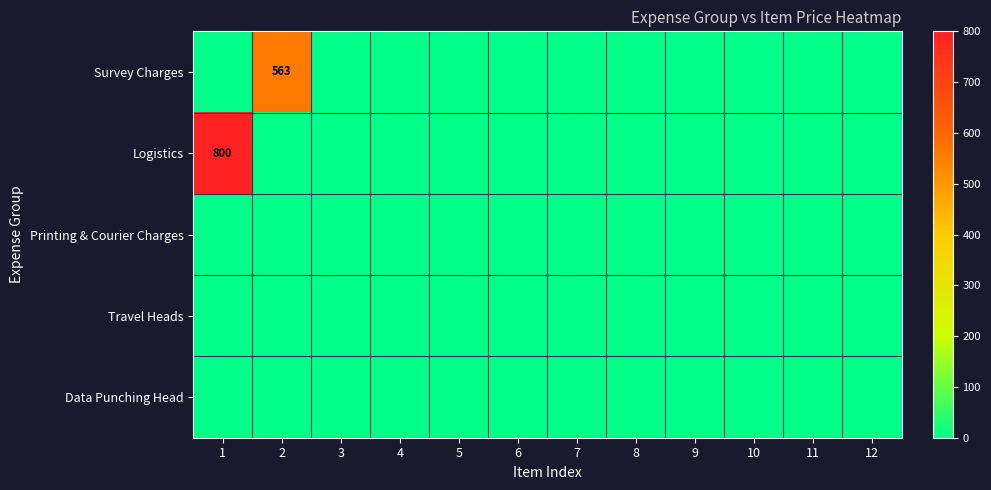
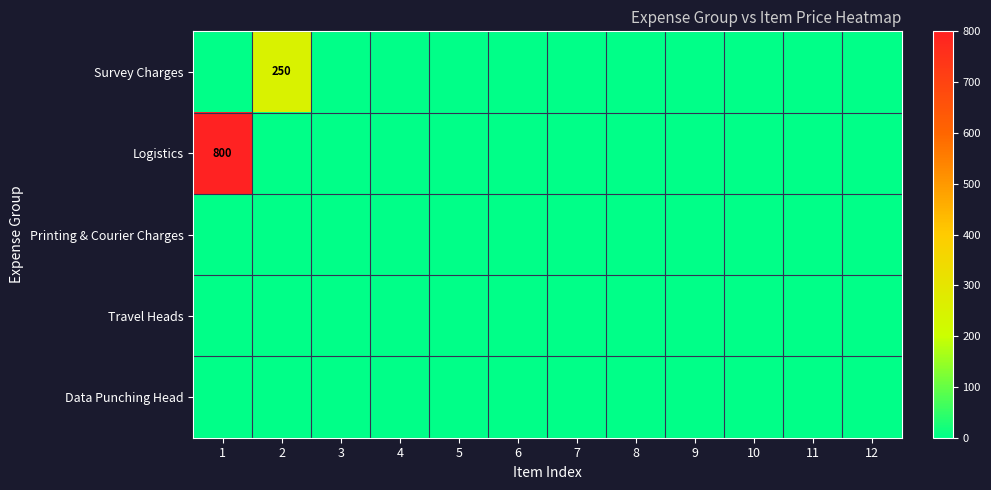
  {
    "Survey Charges": {
-     "2": 563
+     "2": 250
    },
    "Logistics": {
      "1": 800
    }
  }
